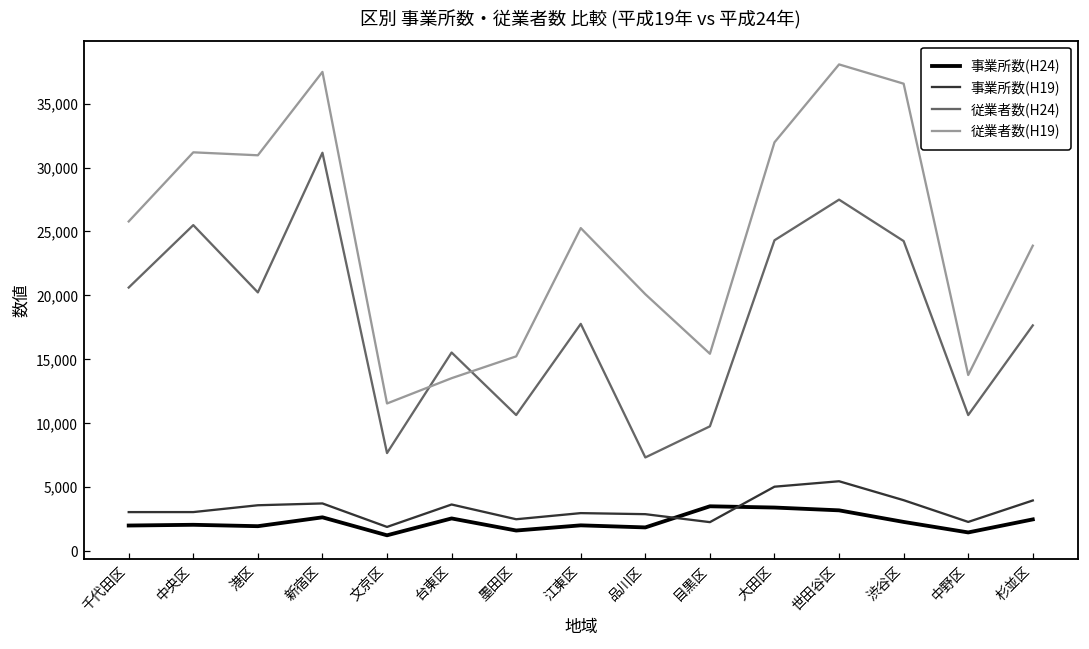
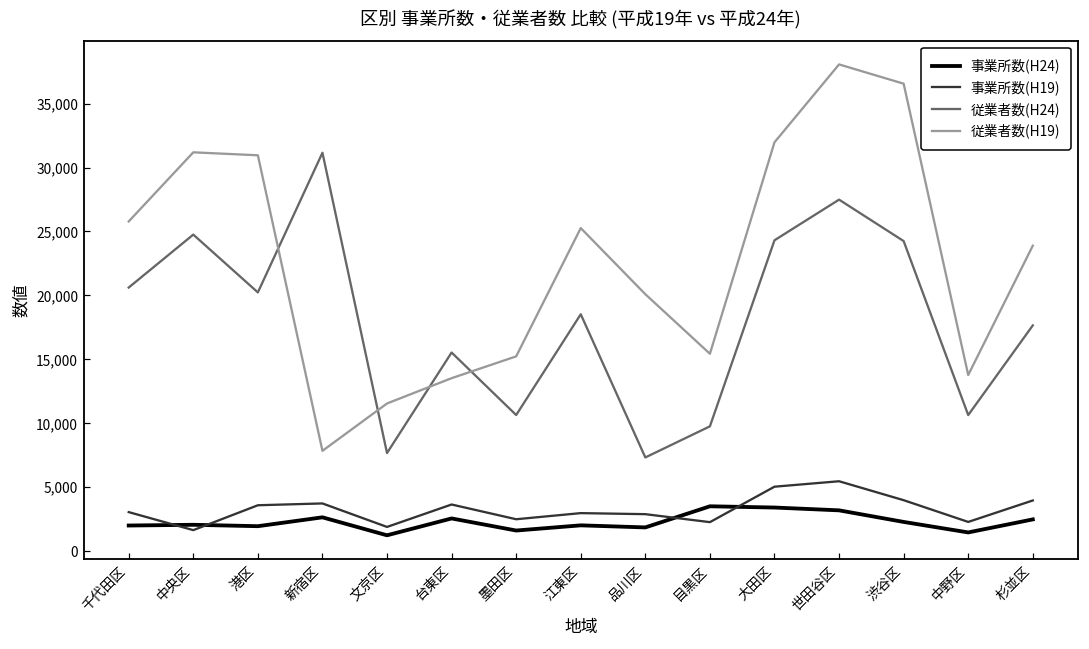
  {
    "事業所数(H24)": {
      "千代田区": "2,000",
      "中央区": "2,100",
      "港区": "2,000",
      "新宿区": "2,600",
      "文京区": "1,200",
      "台東区": "2,600",
      "墨田区": "1,600",
      "江東区": "2,000",
      "品川区": "1,900",
      "目黒区": "3,500",
      "大田区": "3,400",
      "世田谷区": "3,200",
      "渋谷区": "2,300",
      "中野区": "1,500",
      "杉並区": "2,500"
    },
    "事業所数(H19)": {
      "千代田区": "3,100",
-     "中央区": "3,100",
+     "中央区": "1,600",
      "港区": "3,600",
      "新宿区": "3,700",
      "文京区": "1,900",
      "台東区": "3,700",
      "墨田区": "2,500",
      "江東区": "3,000",
      "品川区": "2,900",
      "目黒区": "2,300",
      "大田区": "5,000",
      "世田谷区": "5,500",
      "渋谷区": "4,000",
      "中野区": "2,300",
      "杉並区": "4,000"
    },
    "従業者数(H24)": {
      "千代田区": "20,600",
-     "中央区": "25,500",
+     "中央区": "24,800",
      "港区": "20,200",
      "新宿区": "31,200",
      "文京区": "7,700",
      "台東区": "15,500",
      "墨田区": "10,600",
-     "江東区": "17,800",
+     "江東区": "18,500",
      "品川区": "7,300",
      "目黒区": "9,800",
      "大田区": "24,300",
      "世田谷区": "27,500",
      "渋谷区": "24,300",
      "中野区": "10,600",
      "杉並区": "17,700"
    },
    "従業者数(H19)": {
      "千代田区": "25,800",
      "中央区": "31,200",
      "港区": "31,000",
-     "新宿区": "37,500",
+     "新宿区": "7,800",
      "文京区": "11,600",
      "台東区": "13,500",
      "墨田区": "15,200",
      "江東区": "25,300",
      "品川区": "20,100",
      "目黒区": "15,400",
      "大田区": "32,000",
      "世田谷区": "38,100",
      "渋谷区": "36,600",
      "中野区": "13,800",
      "杉並区": "23,900"
    }
  }
